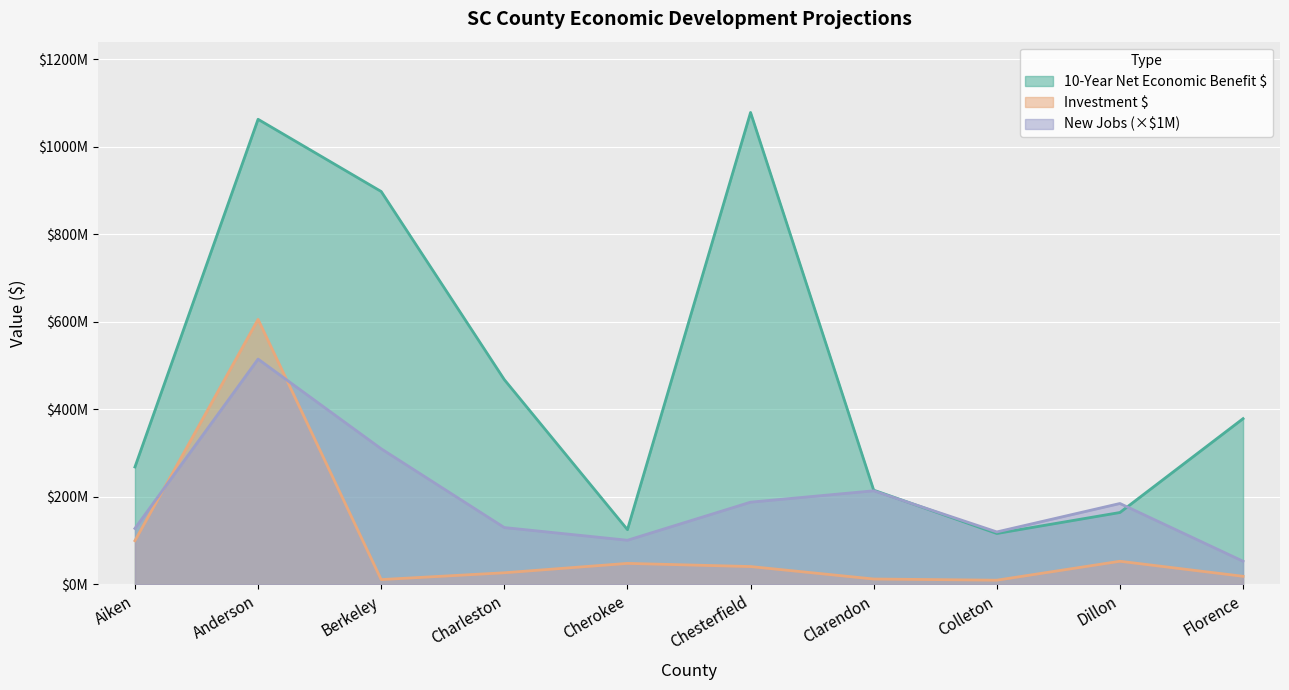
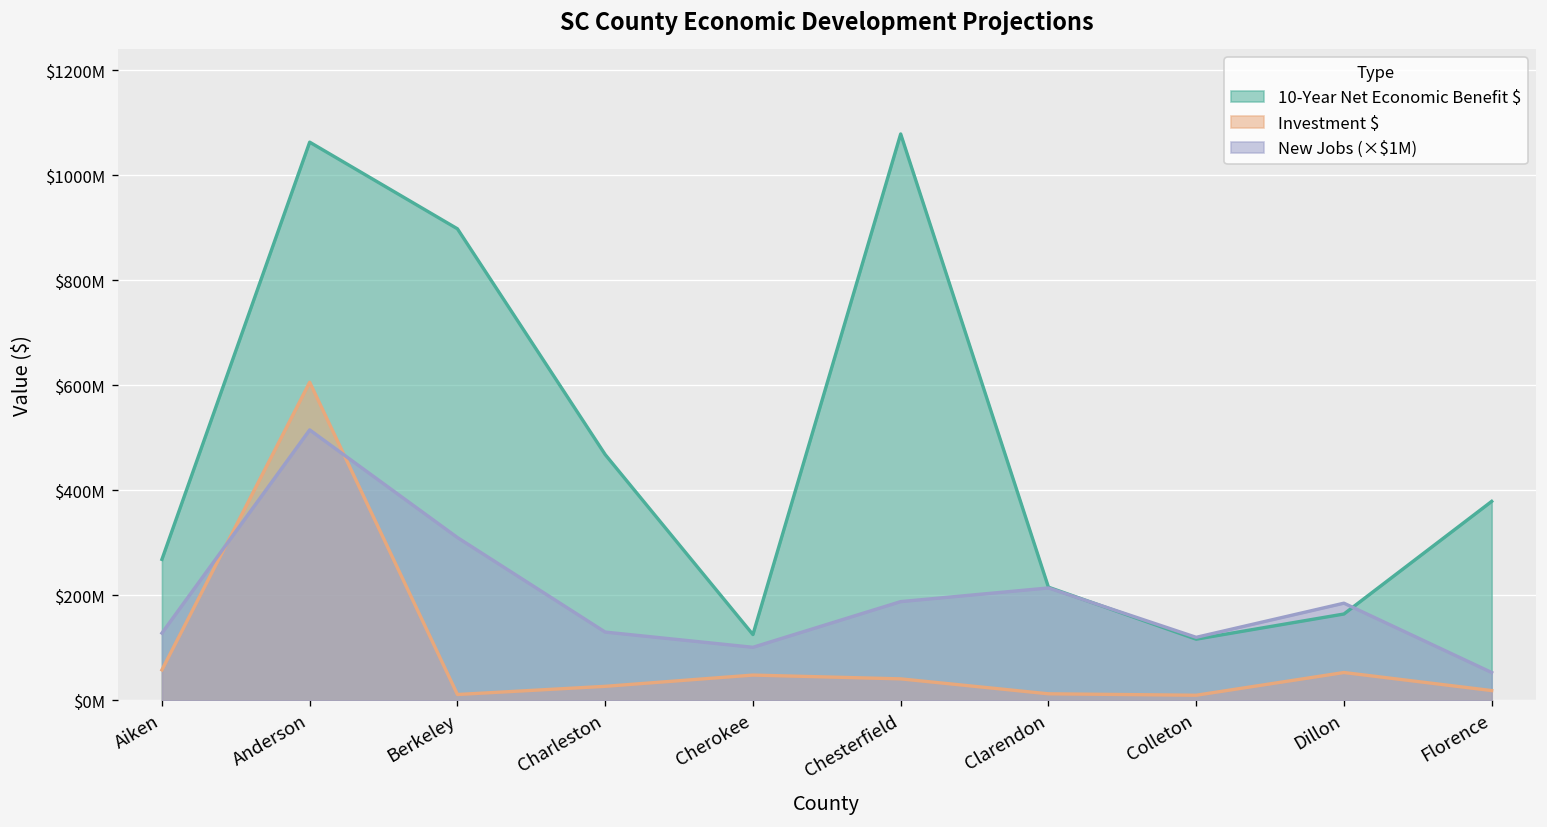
  {
    "10-Year Net Economic Benefit $": {
      "Aiken": "$270000000",
      "Anderson": "$1060000000",
      "Berkeley": "$900000000",
      "Charleston": "$470000000",
      "Cherokee": "$130000000",
      "Chesterfield": "$1080000000",
      "Dillon": "$160000000",
      "Florence": "$380000000"
    },
    "Investment $": {
-     "Aiken": "$100000000",
+     "Aiken": "$60000000",
      "Anderson": "$610000000",
      "Berkeley": "$10000000",
      "Charleston": "$30000000",
      "Cherokee": "$50000000",
      "Chesterfield": "$40000000",
      "Clarendon": "$10000000",
      "Colleton": "$10000000",
      "Dillon": "$50000000",
      "Florence": "$20000000"
    },
    "New Jobs (×$1M)": {
      "Aiken": "$130000000",
      "Anderson": "$520000000",
      "Berkeley": "$310000000",
      "Charleston": "$130000000",
      "Cherokee": "$100000000",
      "Chesterfield": "$190000000",
      "Dillon": "$190000000",
      "Florence": "$50000000"
    }
  }
